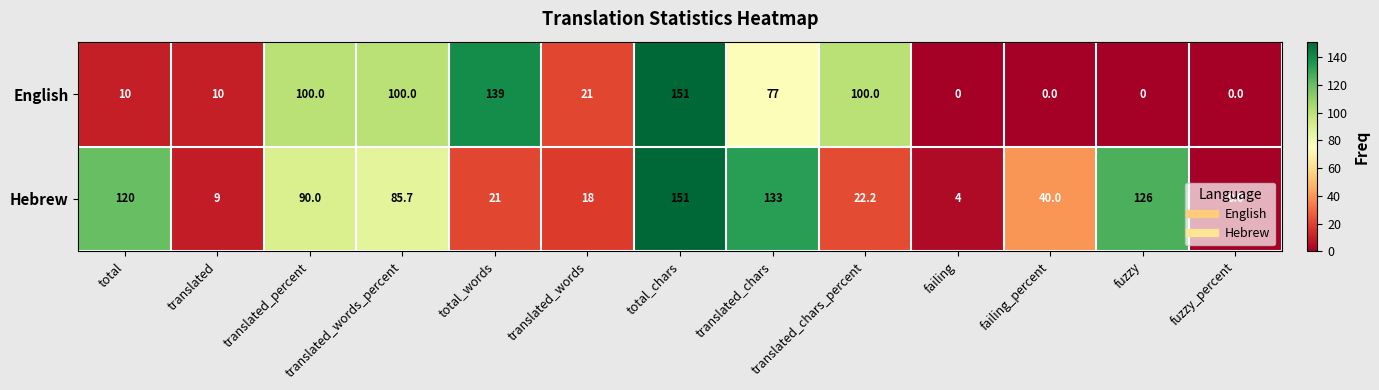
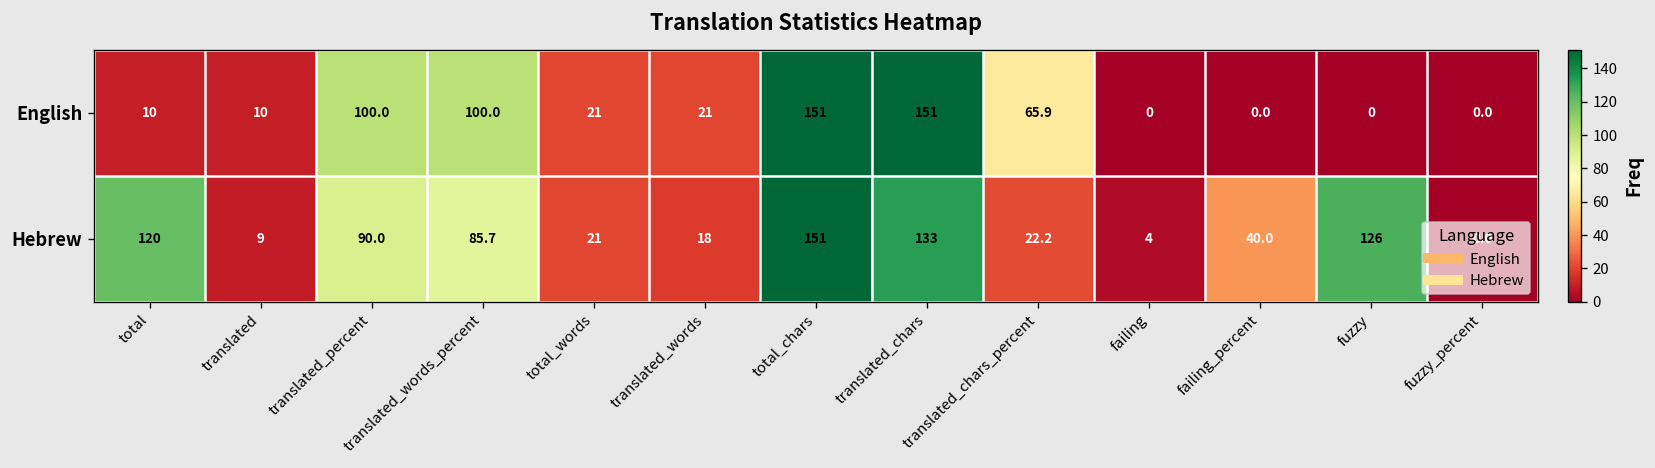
  {
    "English": {
      "total": 10,
      "translated": 10,
      "translated_percent": 100.0,
      "translated_words_percent": 100.0,
-     "total_words": 139,
+     "total_words": 21,
      "translated_words": 21,
      "total_chars": 151,
-     "translated_chars": 77,
-     "translated_chars_percent": 100.0,
+     "translated_chars": 151,
+     "translated_chars_percent": 65.9,
      "failing": 0,
      "failing_percent": 0.0,
      "fuzzy": 0,
      "fuzzy_percent": 0.0
    },
    "Hebrew": {
      "total": 120,
      "translated": 9,
      "translated_percent": 90.0,
      "translated_words_percent": 85.7,
      "total_words": 21,
      "translated_words": 18,
      "total_chars": 151,
      "translated_chars": 133,
      "translated_chars_percent": 22.2,
      "failing": 4,
      "failing_percent": 40.0,
      "fuzzy": 126
    }
  }
